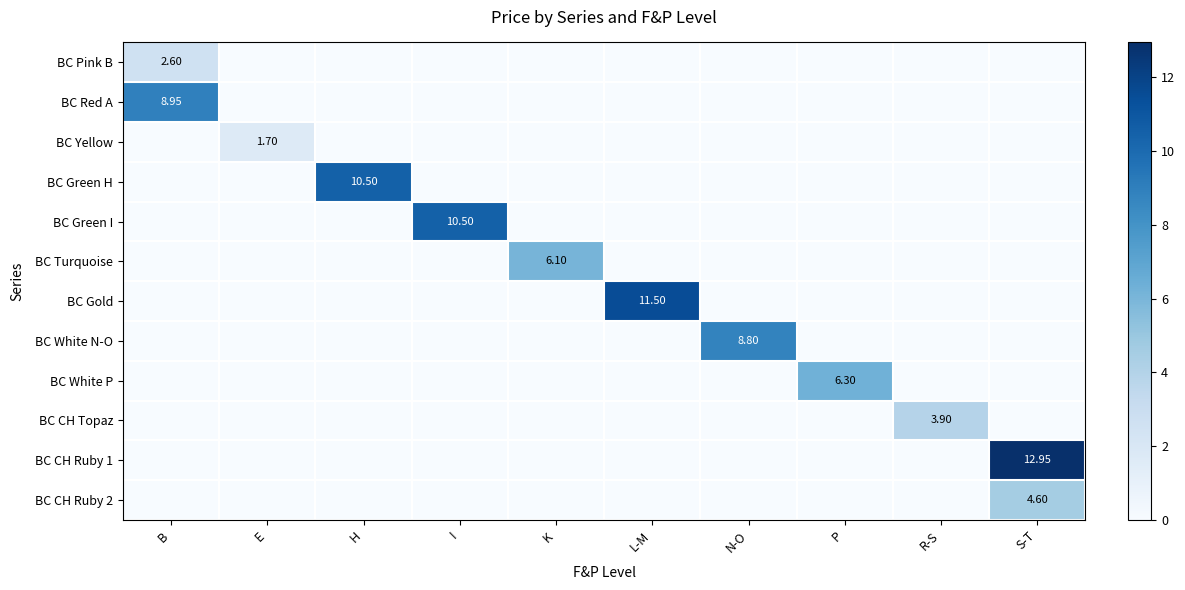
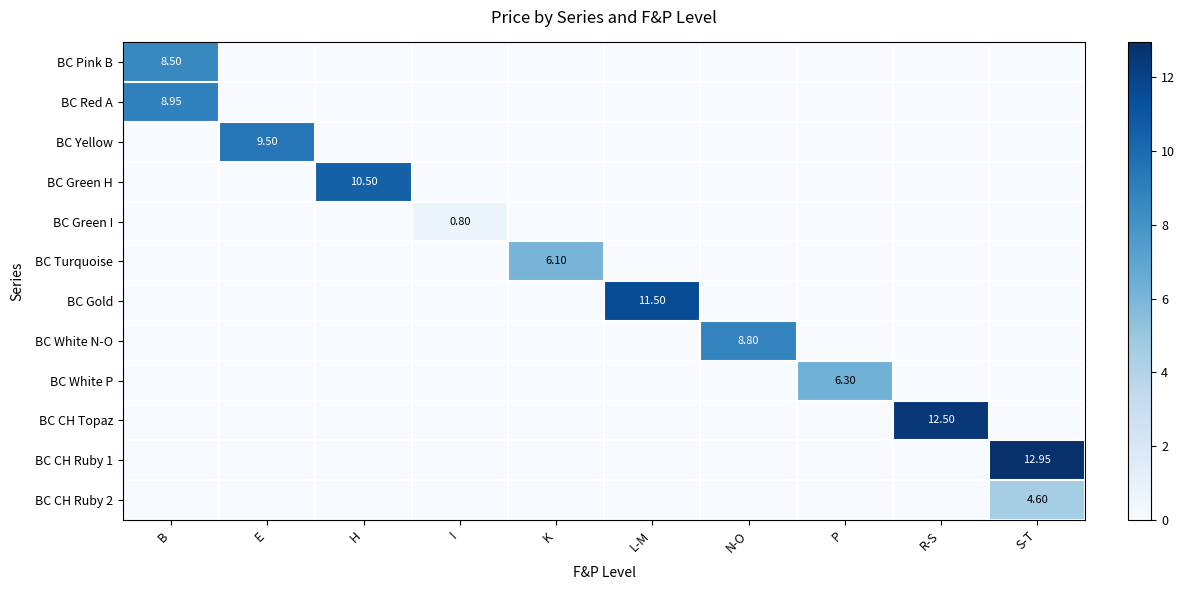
  {
    "BC Pink B": {
-     "B": 2.60
+     "B": 8.50
    },
    "BC Red A": {
      "B": 8.95
    },
    "BC Yellow": {
-     "E": 1.70
+     "E": 9.50
    },
    "BC Green H": {
      "H": 10.50
    },
    "BC Green I": {
-     "I": 10.50
+     "I": 0.80
    },
    "BC Turquoise": {
      "K": 6.10
    },
    "BC Gold": {
      "L-M": 11.50
    },
    "BC White N-O": {
      "N-O": 8.80
    },
    "BC White P": {
      "P": 6.30
    },
    "BC CH Topaz": {
-     "R-S": 3.90
+     "R-S": 12.50
    },
    "BC CH Ruby 1": {
      "S-T": 12.95
    },
    "BC CH Ruby 2": {
      "S-T": 4.60
    }
  }
